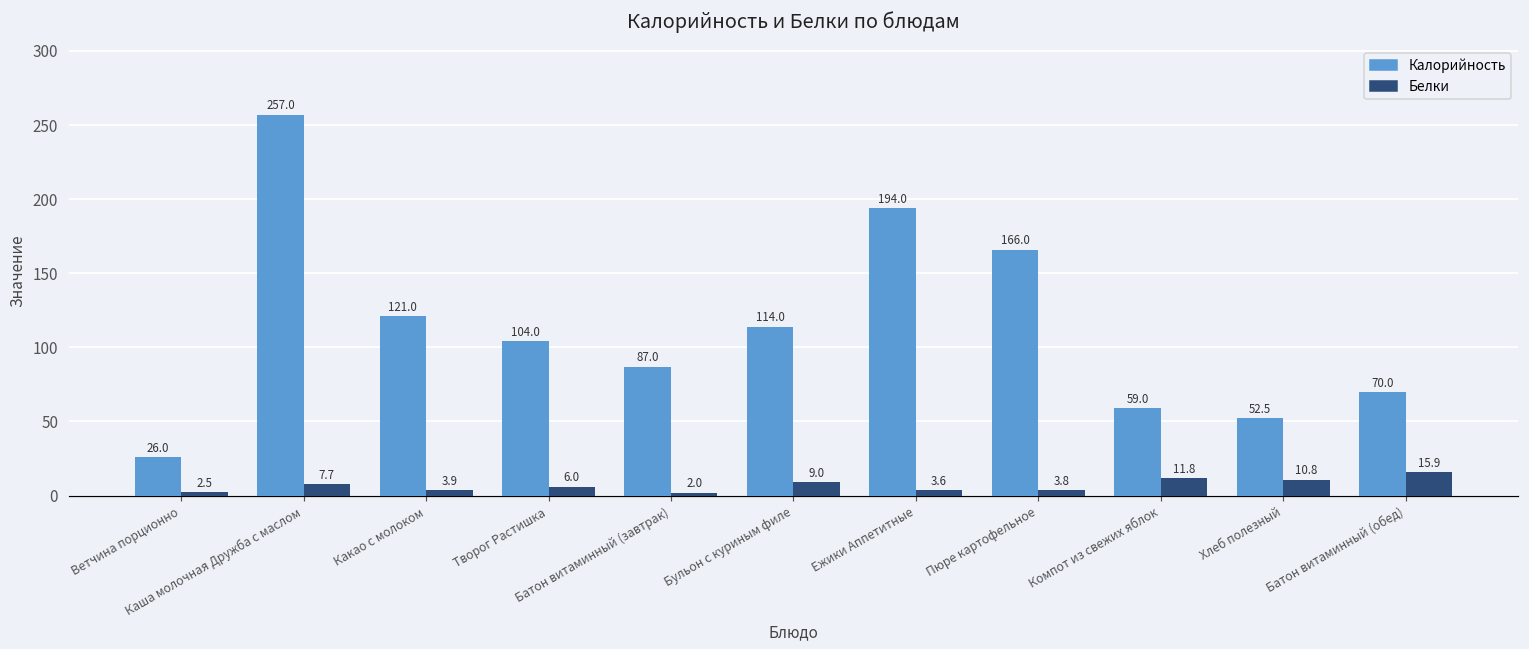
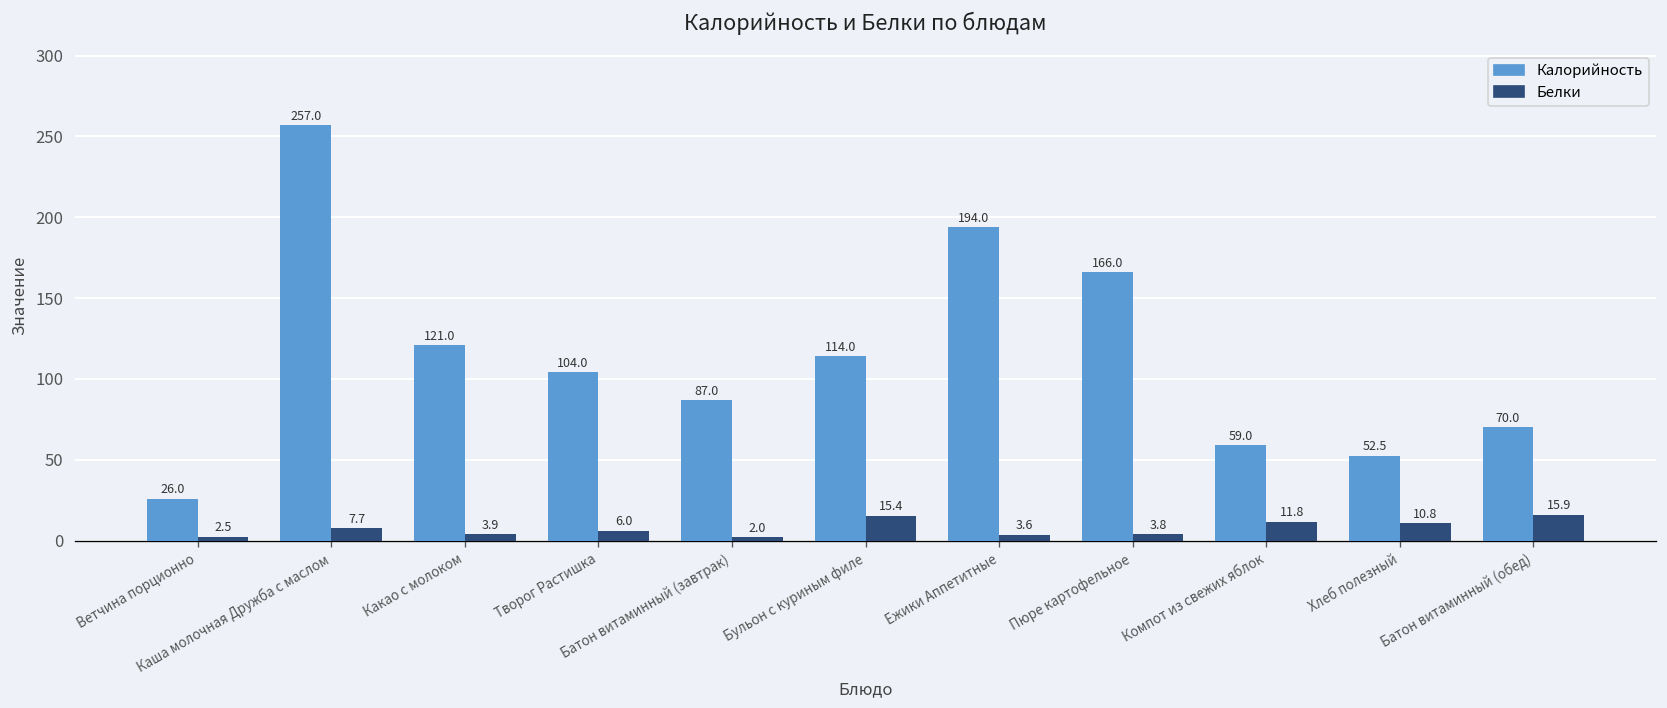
  {
    "Калорийность": {
      "Ветчина порционно": 26.0,
      "Каша молочная Дружба с маслом": 257.0,
      "Какао с молоком": 121.0,
      "Творог Растишка": 104.0,
      "Батон витаминный (завтрак)": 87.0,
      "Бульон с куриным филе": 114.0,
      "Ежики Аппетитные": 194.0,
      "Пюре картофельное": 166.0,
      "Компот из свежих яблок": 59.0,
      "Хлеб полезный": 52.5,
      "Батон витаминный (обед)": 70.0
    },
    "Белки": {
      "Ветчина порционно": 2.5,
      "Каша молочная Дружба с маслом": 7.7,
      "Какао с молоком": 3.9,
      "Творог Растишка": 6.0,
      "Батон витаминный (завтрак)": 2.0,
-     "Бульон с куриным филе": 9.0,
+     "Бульон с куриным филе": 15.4,
      "Ежики Аппетитные": 3.6,
      "Пюре картофельное": 3.8,
      "Компот из свежих яблок": 11.8,
      "Хлеб полезный": 10.8,
      "Батон витаминный (обед)": 15.9
    }
  }
